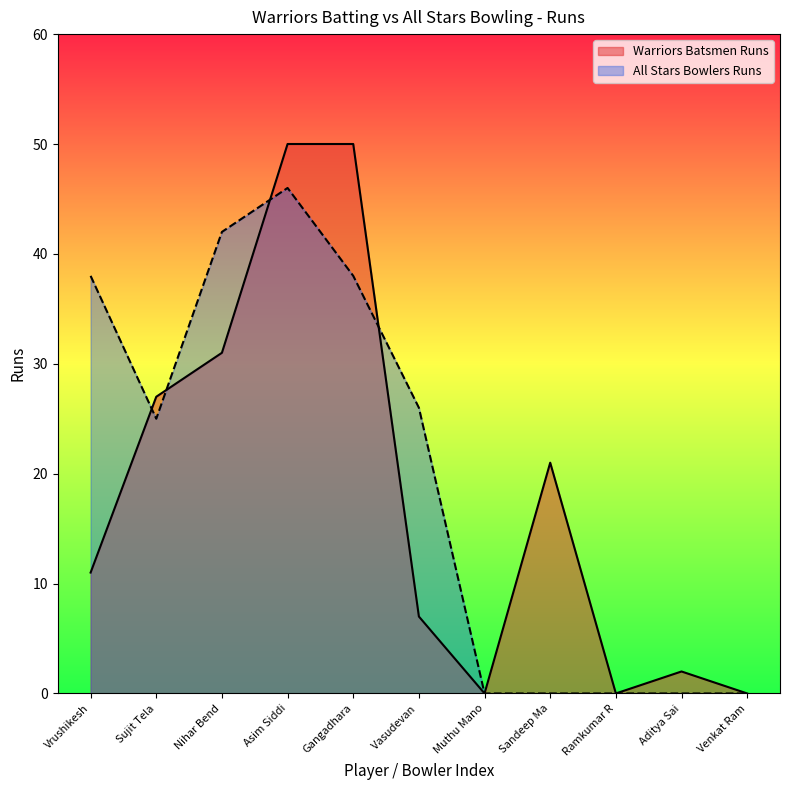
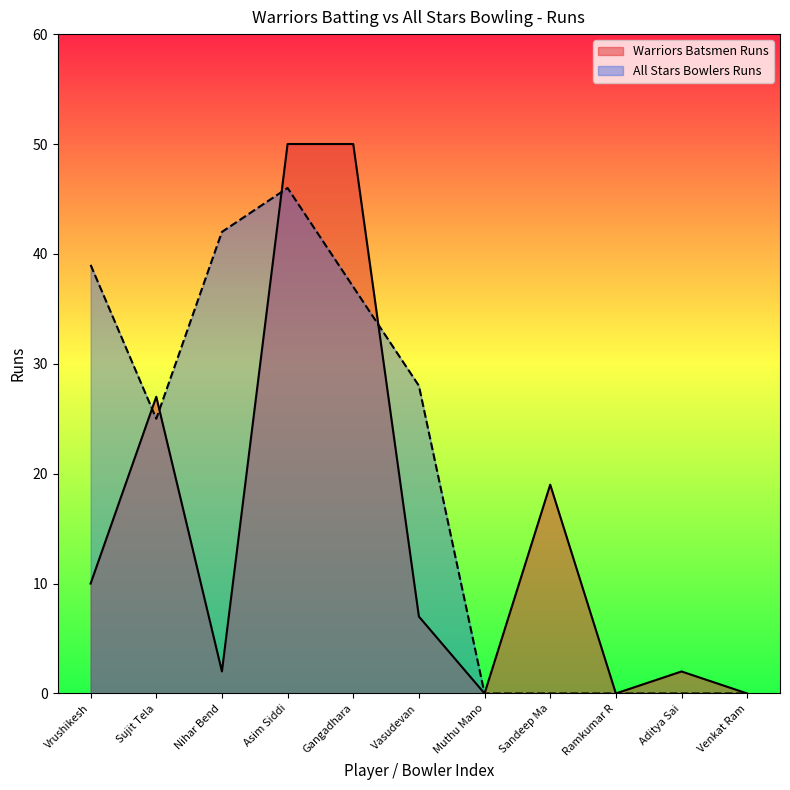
  {
    "Warriors Batsmen Runs": {
-     "Vrushikesh": 11,
+     "Vrushikesh": 10,
      "Sujit Tela": 27,
-     "Nihar Bend": 31,
+     "Nihar Bend": 2,
      "Asim Siddi": 50,
      "Gangadhara": 50,
      "Vasudevan": 7,
-     "Sandeep Ma": 21,
+     "Sandeep Ma": 19,
      "Aditya Sai": 2
    },
    "All Stars Bowlers Runs": {
-     "Vrushikesh": 38,
+     "Vrushikesh": 39,
      "Sujit Tela": 25,
      "Nihar Bend": 42,
      "Asim Siddi": 46,
-     "Gangadhara": 38,
-     "Vasudevan": 26,
+     "Gangadhara": 37,
+     "Vasudevan": 28,
      "Sandeep Ma": 0,
      "Aditya Sai": 0
    }
  }
